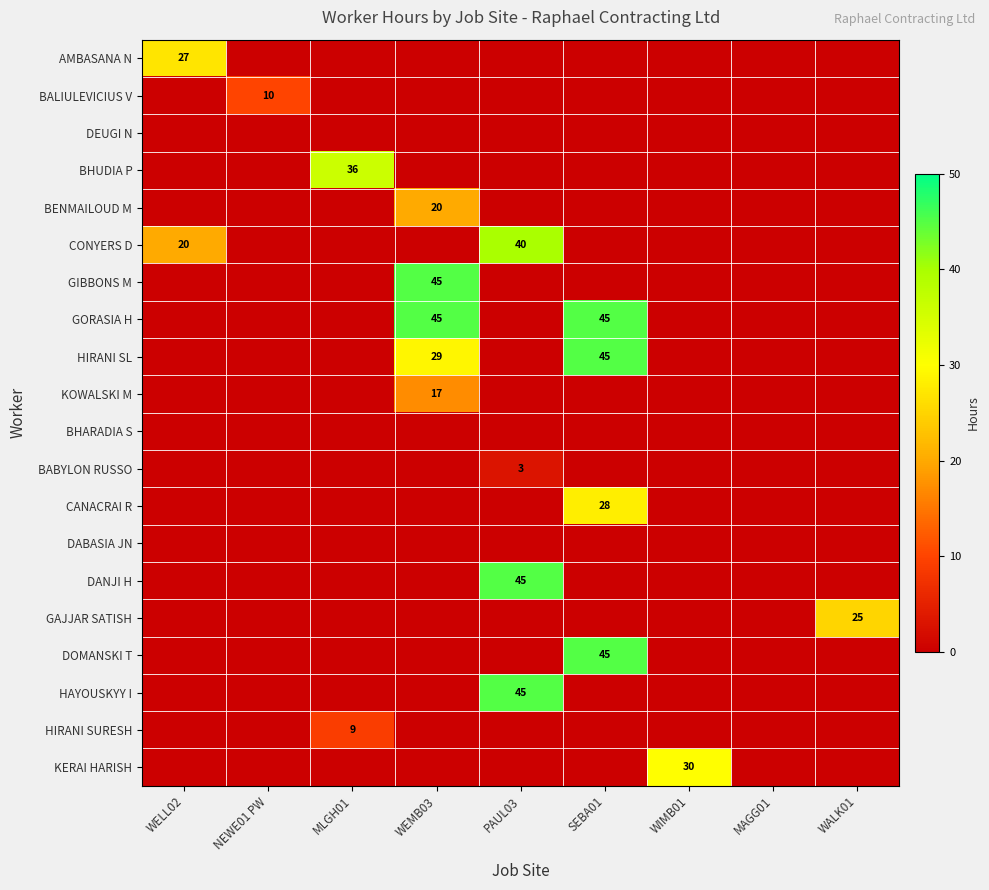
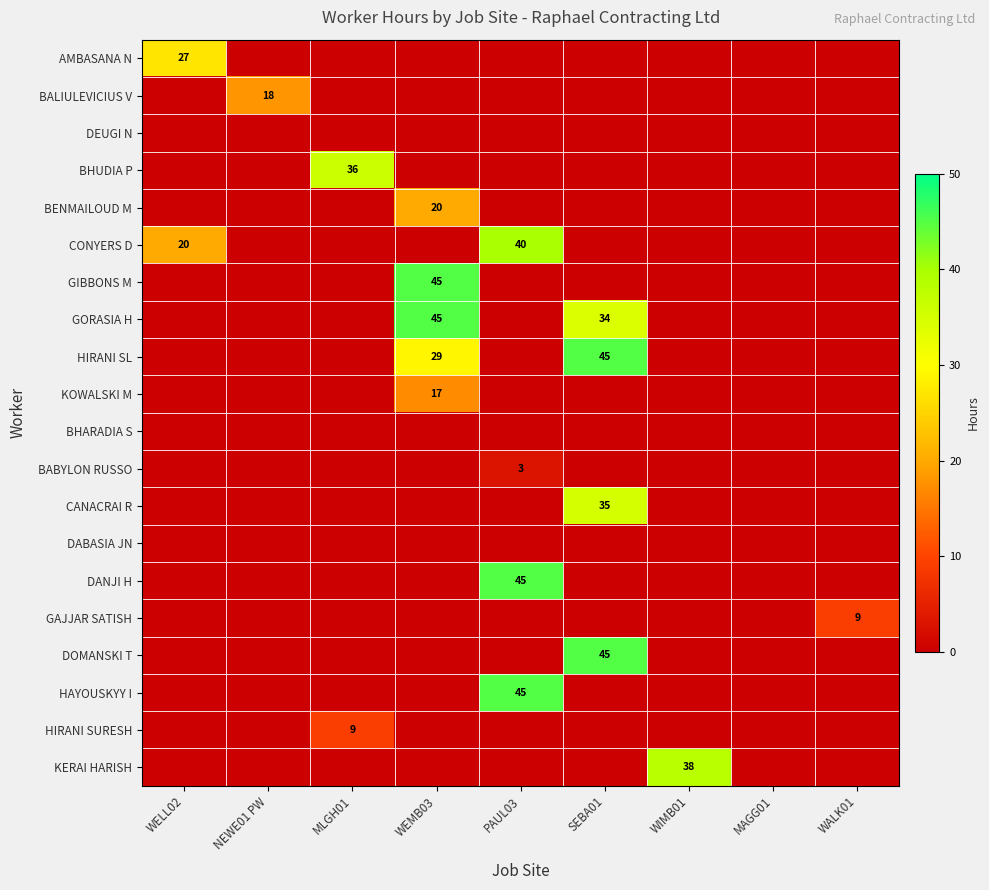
  {
    "AMBASANA N": {
      "WELL02": 27
    },
    "BALIULEVICIUS V": {
-     "NEWE01 PW": 10
+     "NEWE01 PW": 18
    },
    "BHUDIA P": {
      "MLGH01": 36
    },
    "BENMAILOUD M": {
      "WEMB03": 20
    },
    "CONYERS D": {
      "WELL02": 20,
      "PAUL03": 40
    },
    "GIBBONS M": {
      "WEMB03": 45
    },
    "GORASIA H": {
      "WEMB03": 45,
-     "SEBA01": 45
+     "SEBA01": 34
    },
    "HIRANI SL": {
      "WEMB03": 29,
      "SEBA01": 45
    },
    "KOWALSKI M": {
      "WEMB03": 17
    },
    "BABYLON RUSSO": {
      "PAUL03": 3
    },
    "CANACRAI R": {
-     "SEBA01": 28
+     "SEBA01": 35
    },
    "DANJI H": {
      "PAUL03": 45
    },
    "GAJJAR SATISH": {
-     "WALK01": 25
+     "WALK01": 9
    },
    "DOMANSKI T": {
      "SEBA01": 45
    },
    "HAYOUSKYY I": {
      "PAUL03": 45
    },
    "HIRANI SURESH": {
      "MLGH01": 9
    },
    "KERAI HARISH": {
-     "WIMB01": 30
+     "WIMB01": 38
    }
  }
